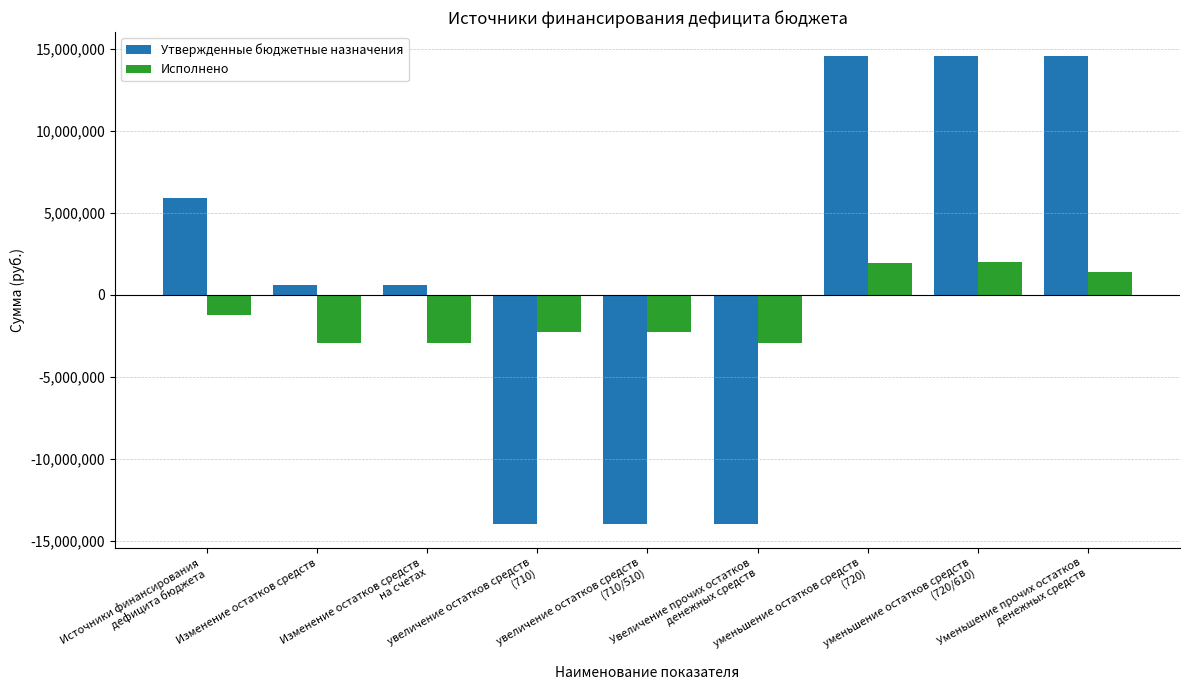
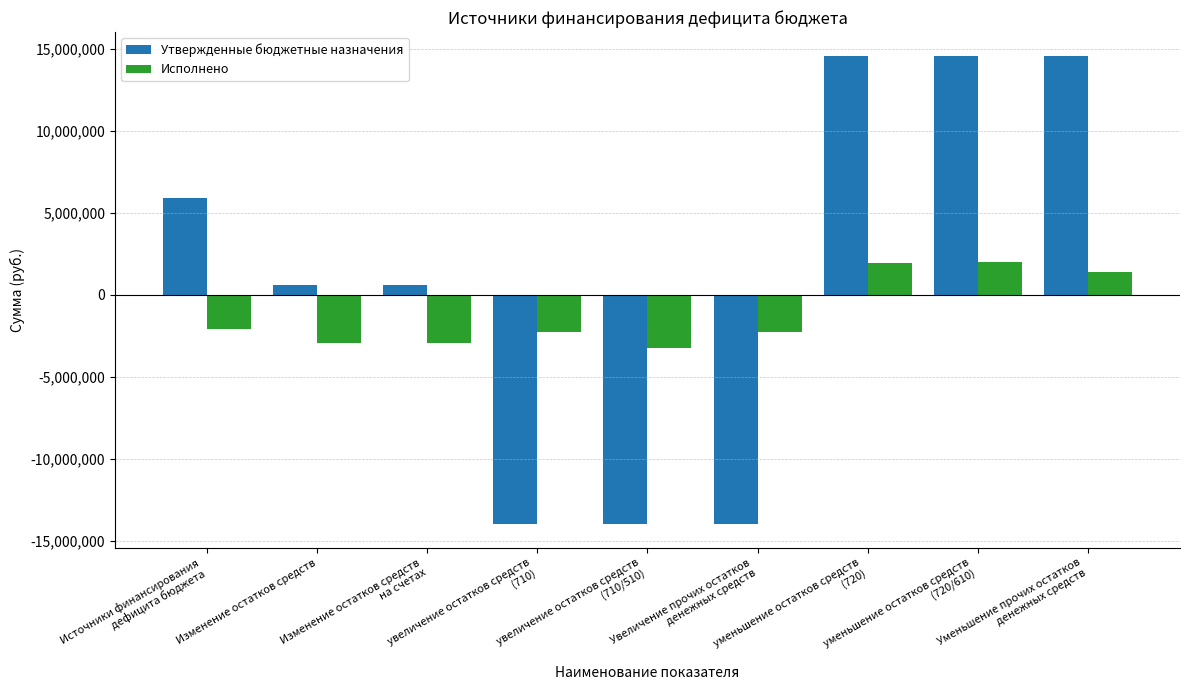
  {
    "Утвержденные бюджетные назначения": {
      "Источники финансирования дефицита бюджета": "5,900,000",
      "Изменение остатков средств": "600,000",
      "Изменение остатков средств на счетах": "600,000",
      "увеличение остатков средств (710)": "-14,000,000",
      "увеличение остатков средств (710/510)": "-14,000,000",
      "Увеличение прочих остатков денежных средств": "-14,000,000",
      "уменьшение остатков средств (720)": "14,600,000",
      "уменьшение остатков средств (720/610)": "14,600,000",
      "Уменьшение прочих остатков денежных средств": "14,600,000"
    },
    "Исполнено": {
-     "Источники финансирования дефицита бюджета": "-1,200,000",
+     "Источники финансирования дефицита бюджета": "-2,100,000",
      "Изменение остатков средств": "-2,900,000",
      "Изменение остатков средств на счетах": "-2,900,000",
      "увеличение остатков средств (710)": "-2,300,000",
-     "увеличение остатков средств (710/510)": "-2,300,000",
-     "Увеличение прочих остатков денежных средств": "-2,900,000",
+     "увеличение остатков средств (710/510)": "-3,200,000",
+     "Увеличение прочих остатков денежных средств": "-2,300,000",
      "уменьшение остатков средств (720)": "1,900,000",
      "уменьшение остатков средств (720/610)": "2,000,000",
      "Уменьшение прочих остатков денежных средств": "1,400,000"
    }
  }
